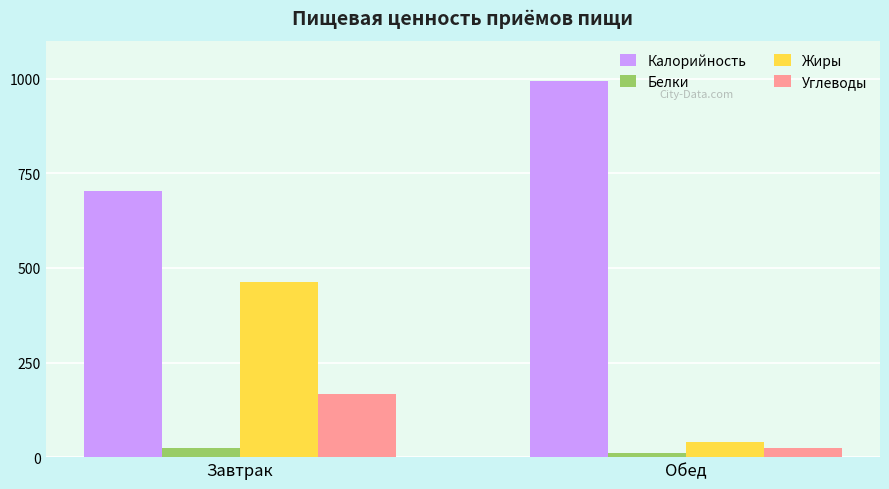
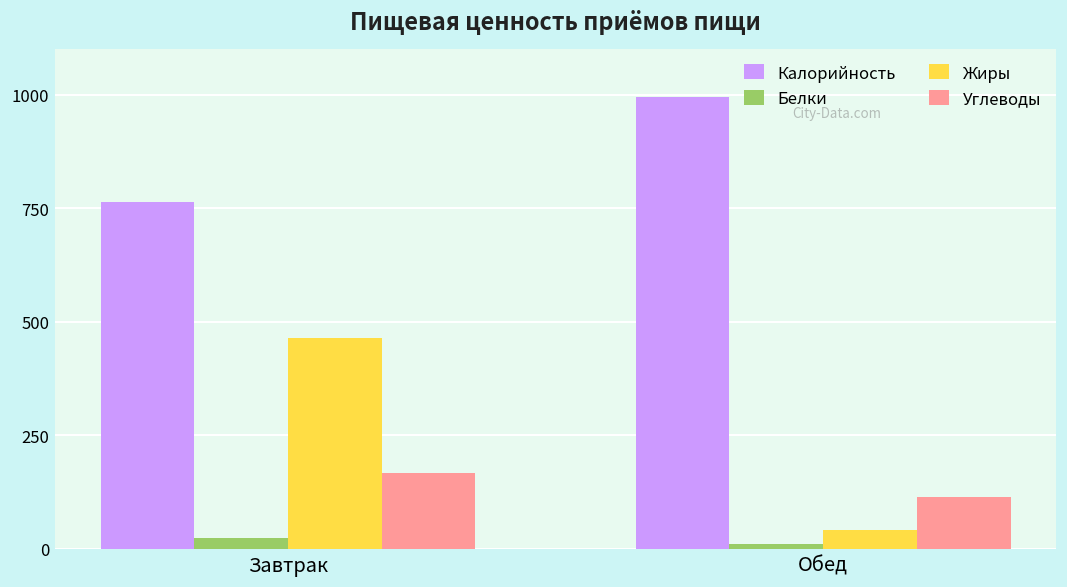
  {
    "Калорийность": {
-     "Завтрак": 700,
+     "Завтрак": 760,
      "Обед": 990
    },
    "Белки": {
      "Завтрак": 20,
      "Обед": 10
    },
    "Жиры": {
      "Завтрак": 460,
      "Обед": 40
    },
    "Углеводы": {
      "Завтрак": 170,
-     "Обед": 30
+     "Обед": 110
    }
  }
